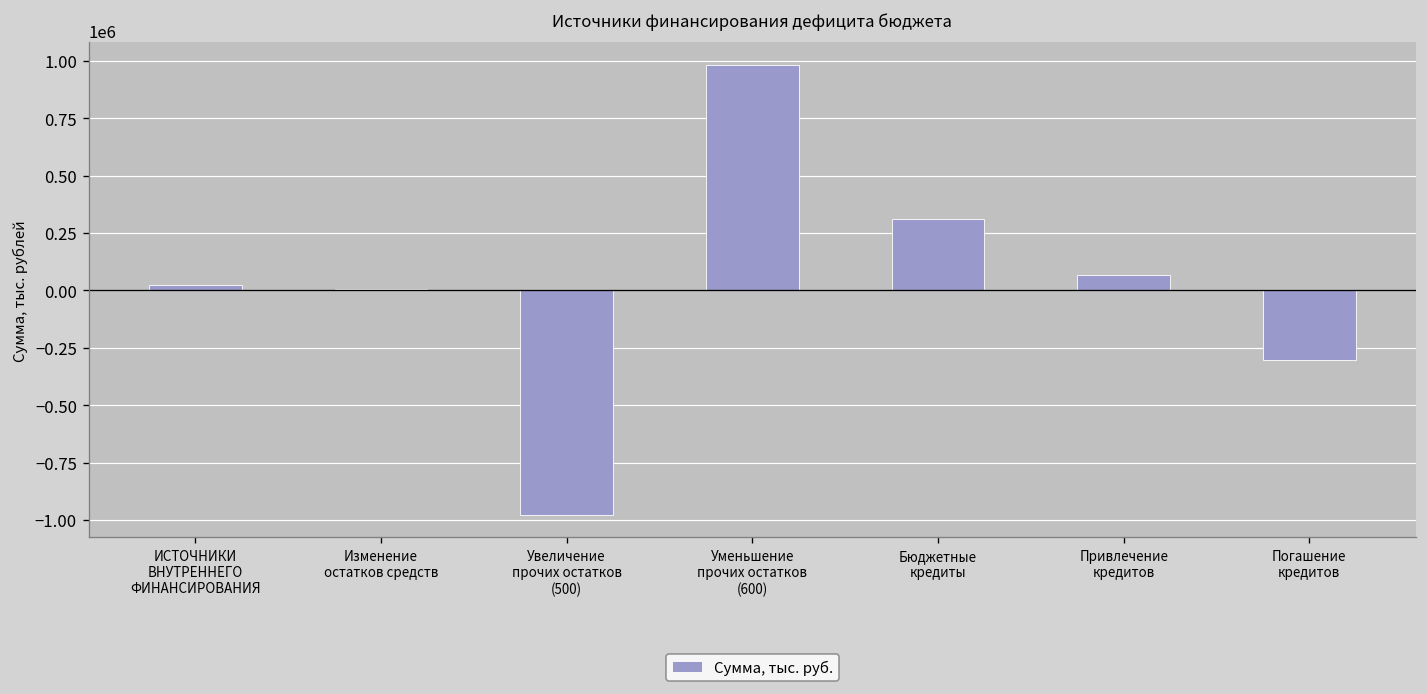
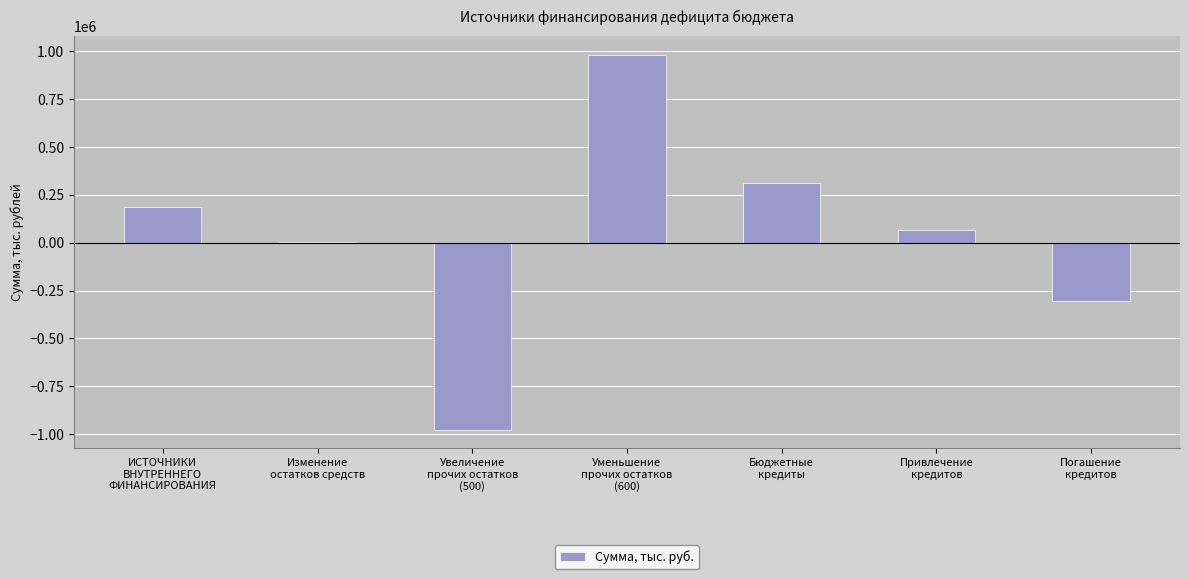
  {
-   "ИСТОЧНИКИ ВНУТРЕННЕГО ФИНАНСИРОВАНИЯ": 20000,
+   "ИСТОЧНИКИ ВНУТРЕННЕГО ФИНАНСИРОВАНИЯ": 190000,
    "Увеличение прочих остатков (500)": -980000,
    "Уменьшение прочих остатков (600)": 980000,
    "Бюджетные кредиты": 310000,
    "Привлечение кредитов": 70000,
    "Погашение кредитов": -300000
  }
